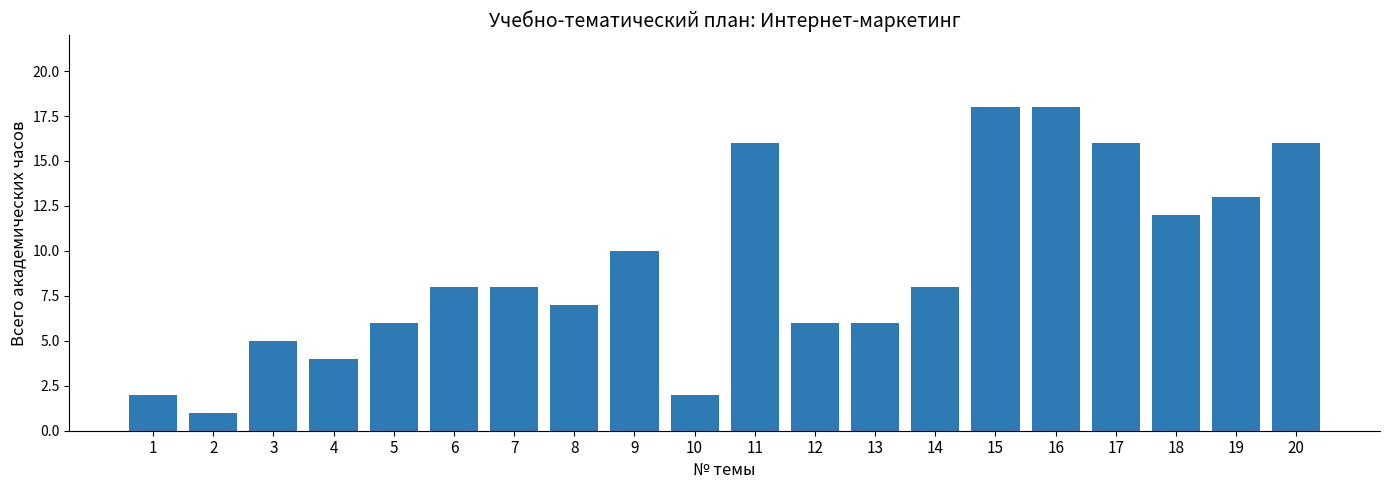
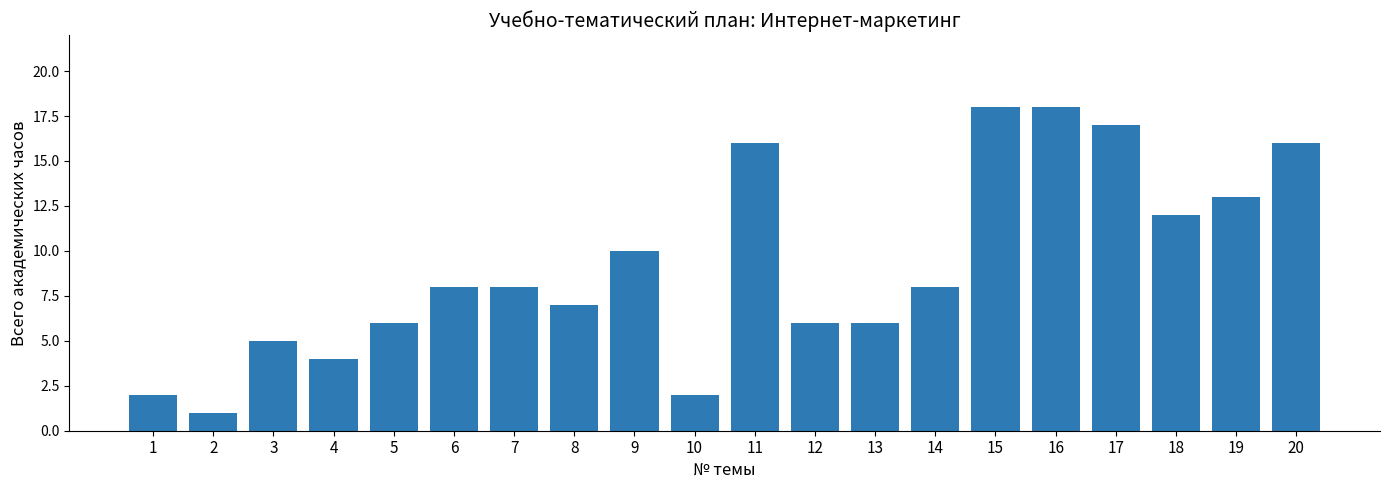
  {
    "1": 2,
    "2": 1,
    "3": 5,
    "4": 4,
    "5": 6,
    "6": 8,
    "7": 8,
    "8": 7,
    "9": 10,
    "10": 2,
    "11": 16,
    "12": 6,
    "13": 6,
    "14": 8,
    "15": 18,
    "16": 18,
-   "17": 16,
+   "17": 17,
    "18": 12,
    "19": 13,
    "20": 16
  }
